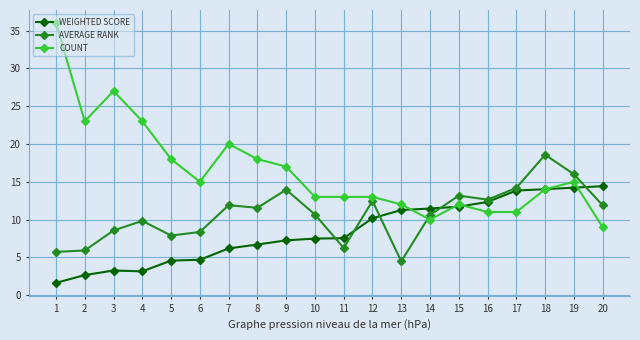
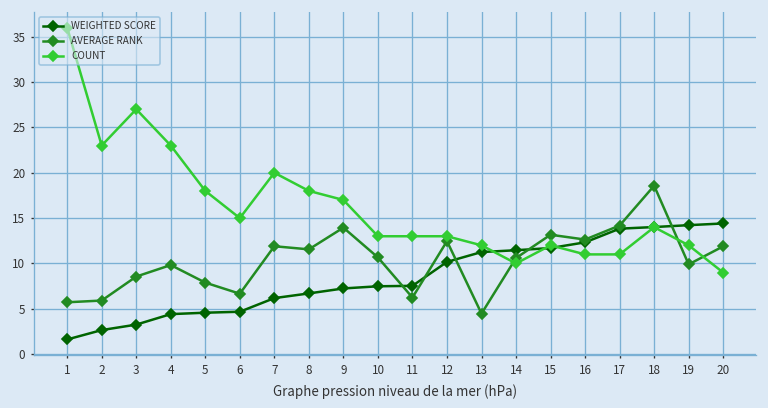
  {
    "WEIGHTED SCORE": {
      "1": 2,
      "2": 3,
      "3": 3,
-     "4": 3,
+     "4": 4,
      "5": 5,
      "6": 5,
      "7": 6,
      "8": 7,
      "9": 7,
      "10": 7,
      "11": 8,
      "12": 10,
      "13": 11,
      "14": 11,
      "17": 14,
      "19": 14,
      "20": 14
    },
    "AVERAGE RANK": {
      "1": 6,
      "2": 6,
      "3": 9,
      "4": 10,
      "5": 8,
-     "6": 8,
+     "6": 7,
      "7": 12,
      "8": 12,
      "9": 14,
      "10": 11,
      "11": 6,
      "12": 12,
      "13": 4,
      "14": 11,
      "15": 13,
      "17": 14,
      "18": 19,
-     "19": 16,
+     "19": 10,
      "20": 12
    },
    "COUNT": {
      "2": 23,
      "3": 27,
      "4": 23,
      "5": 18,
      "6": 15,
      "7": 20,
      "8": 18,
      "9": 17,
      "10": 13,
      "11": 13,
      "12": 13,
      "13": 12,
      "14": 10,
      "16": 11,
      "17": 11,
-     "19": 15,
+     "19": 12,
      "20": 9
    }
  }
